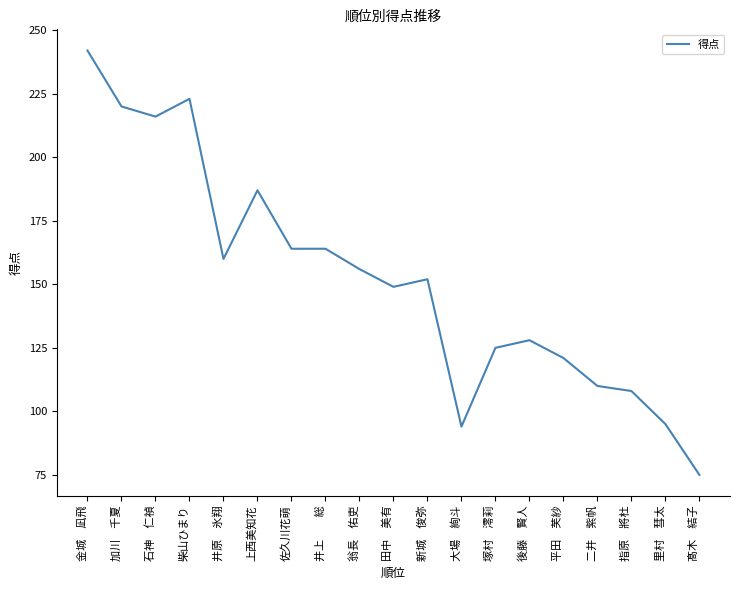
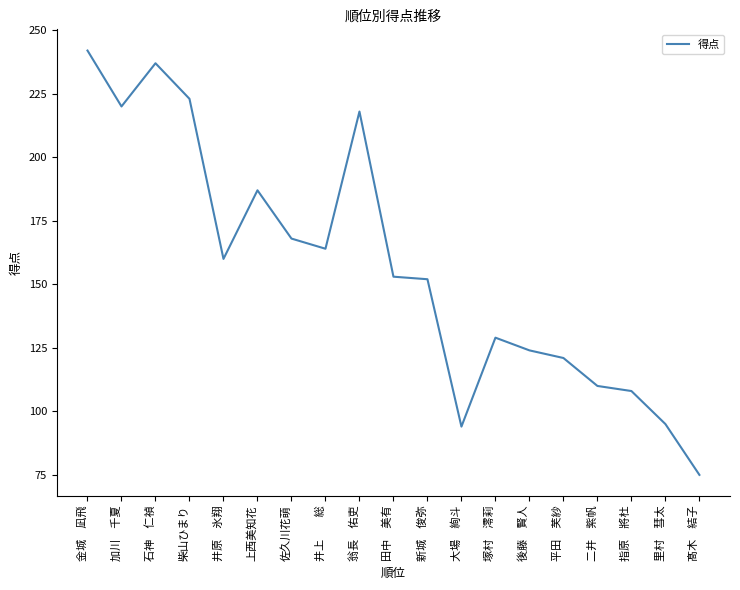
  {
    "金城 凪飛": 242,
    "加川 千夏": 220,
-   "石神 仁禎": 216,
+   "石神 仁禎": 237,
    "柴山ひまり": 223,
    "井原 氷翔": 160,
    "上西美知花": 187,
-   "佐久川花萌": 164,
+   "佐久川花萌": 168,
    "井上 総": 164,
-   "翁長 佑吏": 156,
-   "田中 美有": 149,
+   "翁長 佑吏": 218,
+   "田中 美有": 153,
    "新城 俊弥": 152,
    "大場 絢斗": 94,
-   "塚村 澪莉": 125,
-   "後藤 賢人": 128,
+   "塚村 澪莉": 129,
+   "後藤 賢人": 124,
    "平田 芙紗": 121,
    "二井 紫帆": 110,
    "指原 將杜": 108,
    "里村 彗太": 95,
    "髙木 結子": 75
  }
